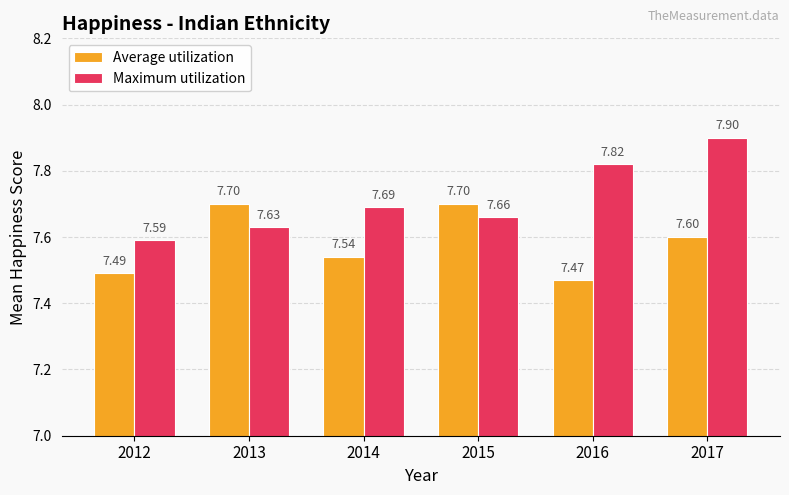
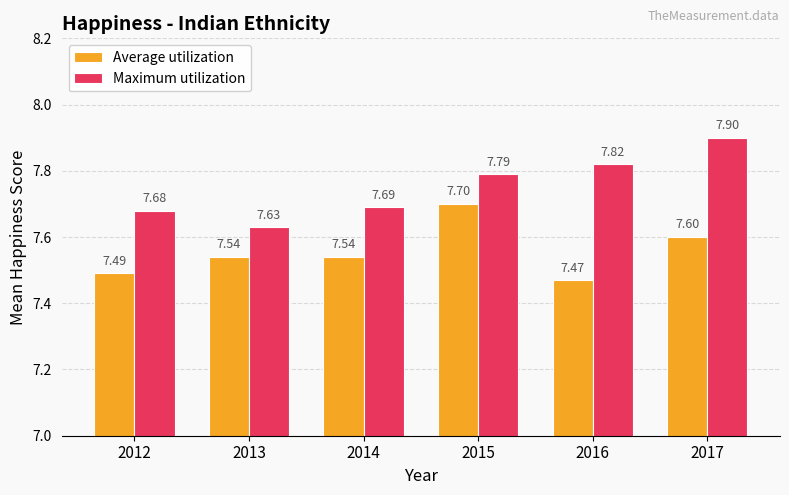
  {
    "Average utilization": {
      "2012": 7.49,
-     "2013": 7.70,
+     "2013": 7.54,
      "2014": 7.54,
      "2015": 7.70,
      "2016": 7.47,
      "2017": 7.60
    },
    "Maximum utilization": {
-     "2012": 7.59,
+     "2012": 7.68,
      "2013": 7.63,
      "2014": 7.69,
-     "2015": 7.66,
+     "2015": 7.79,
      "2016": 7.82,
      "2017": 7.90
    }
  }
